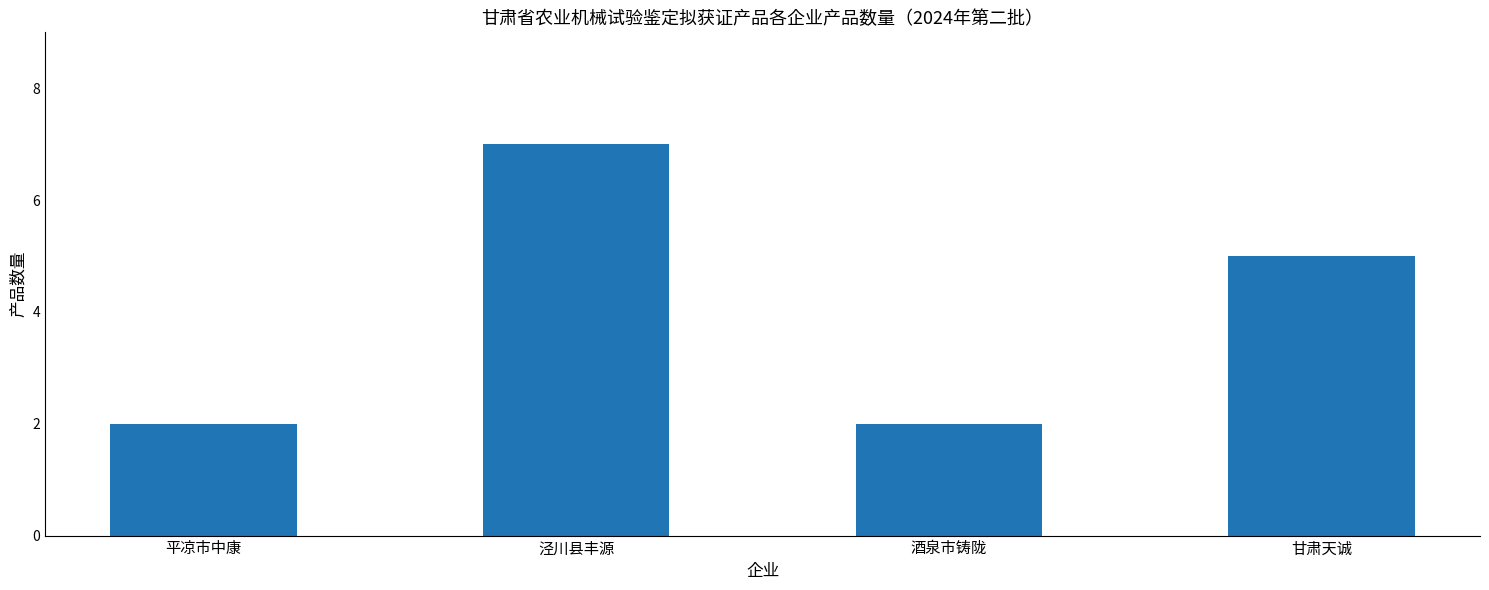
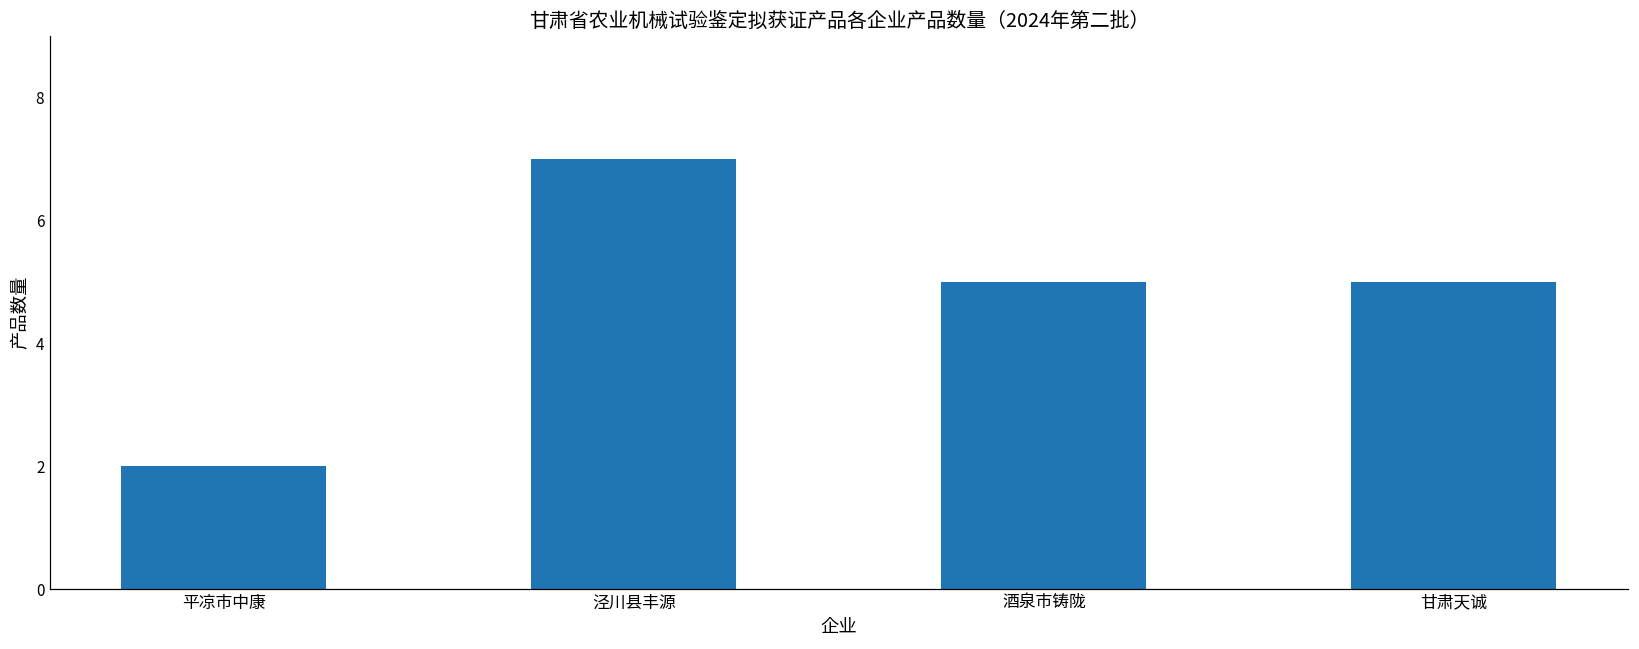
  {
    "平凉市中康": 2,
    "泾川县丰源": 7,
-   "酒泉市铸陇": 2,
+   "酒泉市铸陇": 5,
    "甘肃天诚": 5
  }
